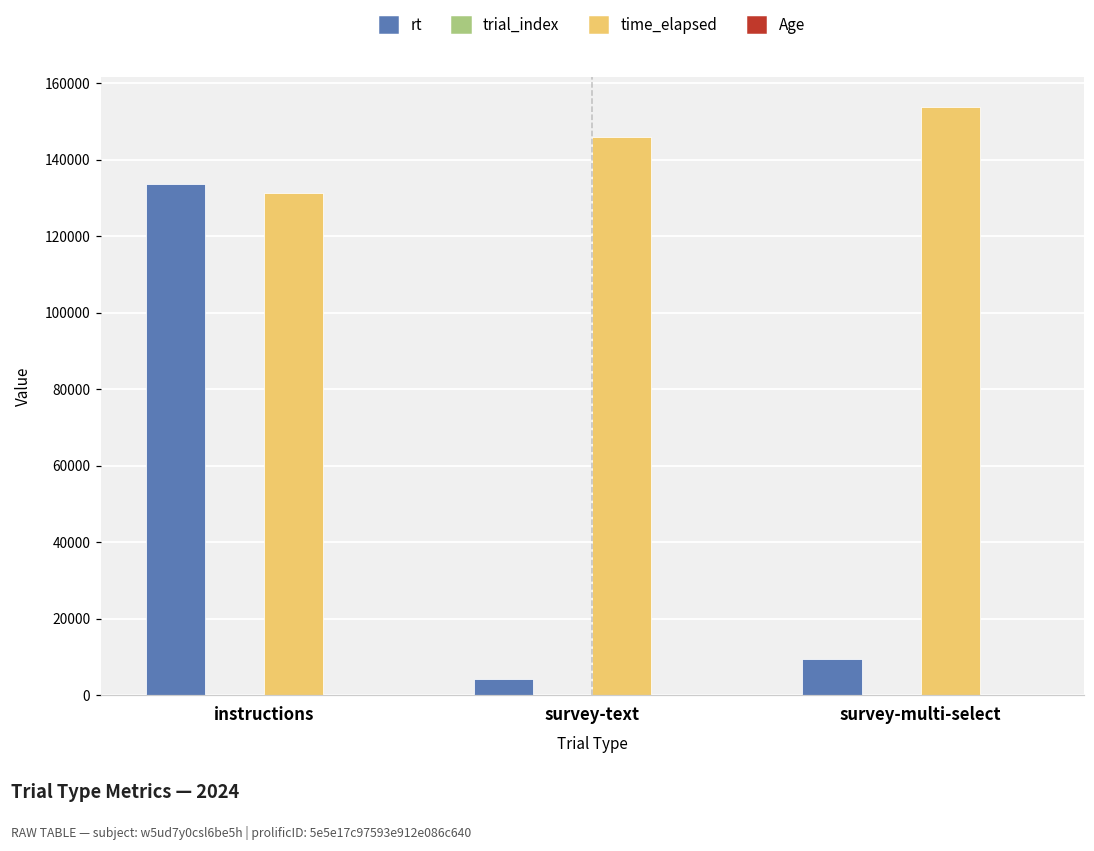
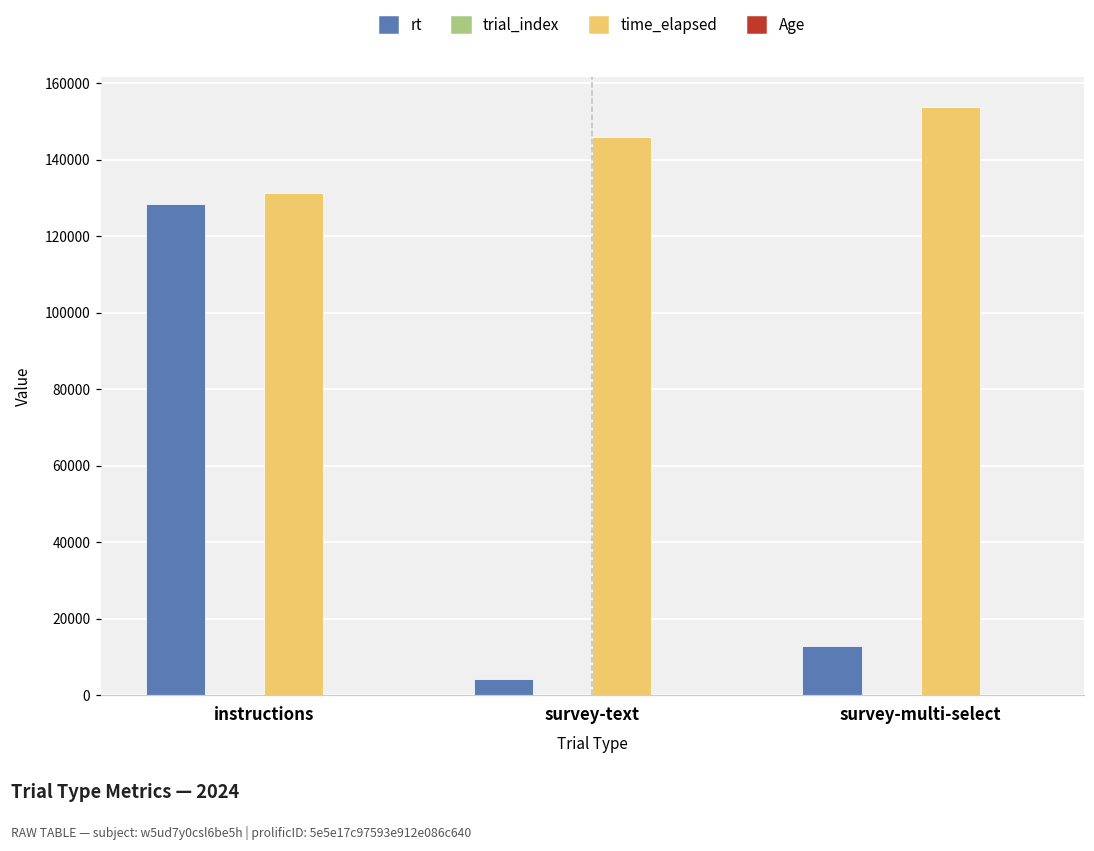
  {
    "rt": {
-     "instructions": 134000,
+     "instructions": 129000,
      "survey-text": 4000,
-     "survey-multi-select": 9000
+     "survey-multi-select": 13000
    },
    "trial_index": {
      "instructions": 0
    },
    "time_elapsed": {
      "instructions": 131000,
      "survey-text": 146000,
      "survey-multi-select": 154000
    }
  }
